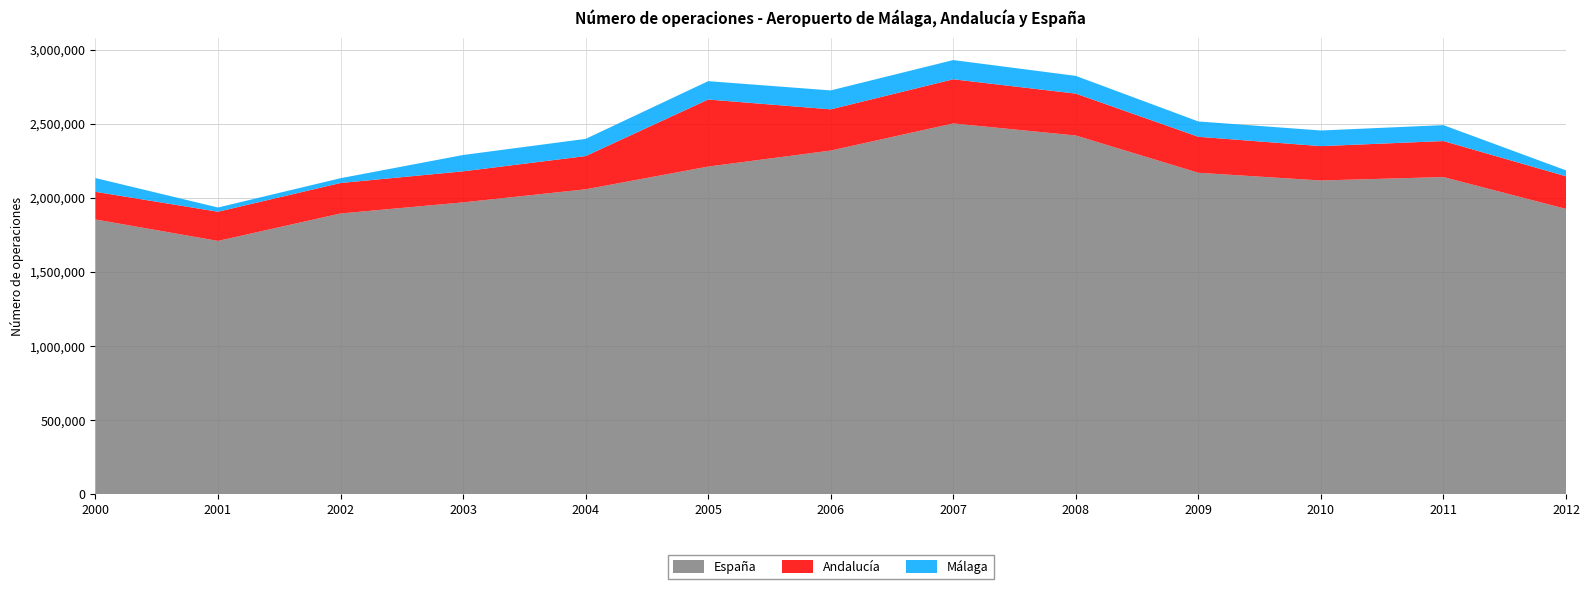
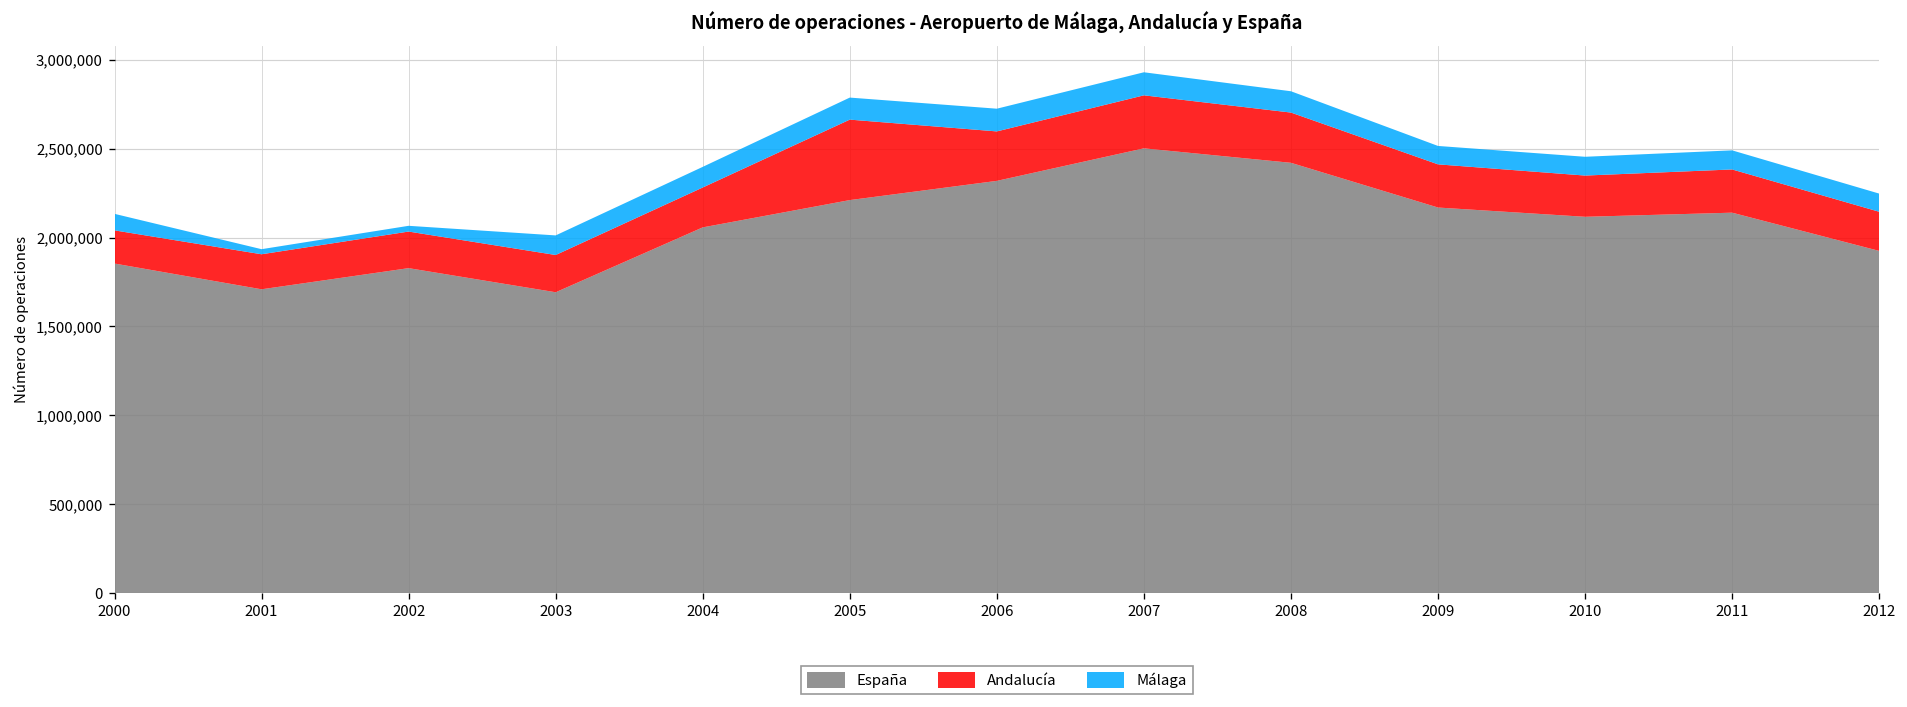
  {
    "España": {
      "2000": "1,850,000",
      "2001": "1,710,000",
-     "2002": "1,890,000",
-     "2003": "1,970,000",
+     "2002": "1,830,000",
+     "2003": "1,690,000",
      "2004": "2,060,000",
      "2005": "2,210,000",
      "2006": "2,320,000",
      "2007": "2,500,000",
      "2008": "2,420,000",
      "2009": "2,170,000",
      "2010": "2,120,000",
      "2011": "2,140,000",
      "2012": "1,920,000"
    },
    "Andalucía": {
      "2000": "190,000",
      "2001": "200,000",
      "2002": "210,000",
      "2003": "210,000",
      "2004": "220,000",
      "2005": "450,000",
      "2006": "280,000",
      "2007": "300,000",
      "2008": "280,000",
      "2009": "240,000",
      "2010": "230,000",
      "2011": "240,000",
      "2012": "220,000"
    },
    "Málaga": {
      "2000": "90,000",
      "2001": "30,000",
      "2002": "30,000",
      "2003": "110,000",
      "2004": "120,000",
      "2005": "120,000",
      "2006": "130,000",
      "2007": "130,000",
      "2008": "120,000",
      "2009": "100,000",
      "2010": "110,000",
      "2011": "110,000",
-     "2012": "40,000"
+     "2012": "100,000"
    }
  }
